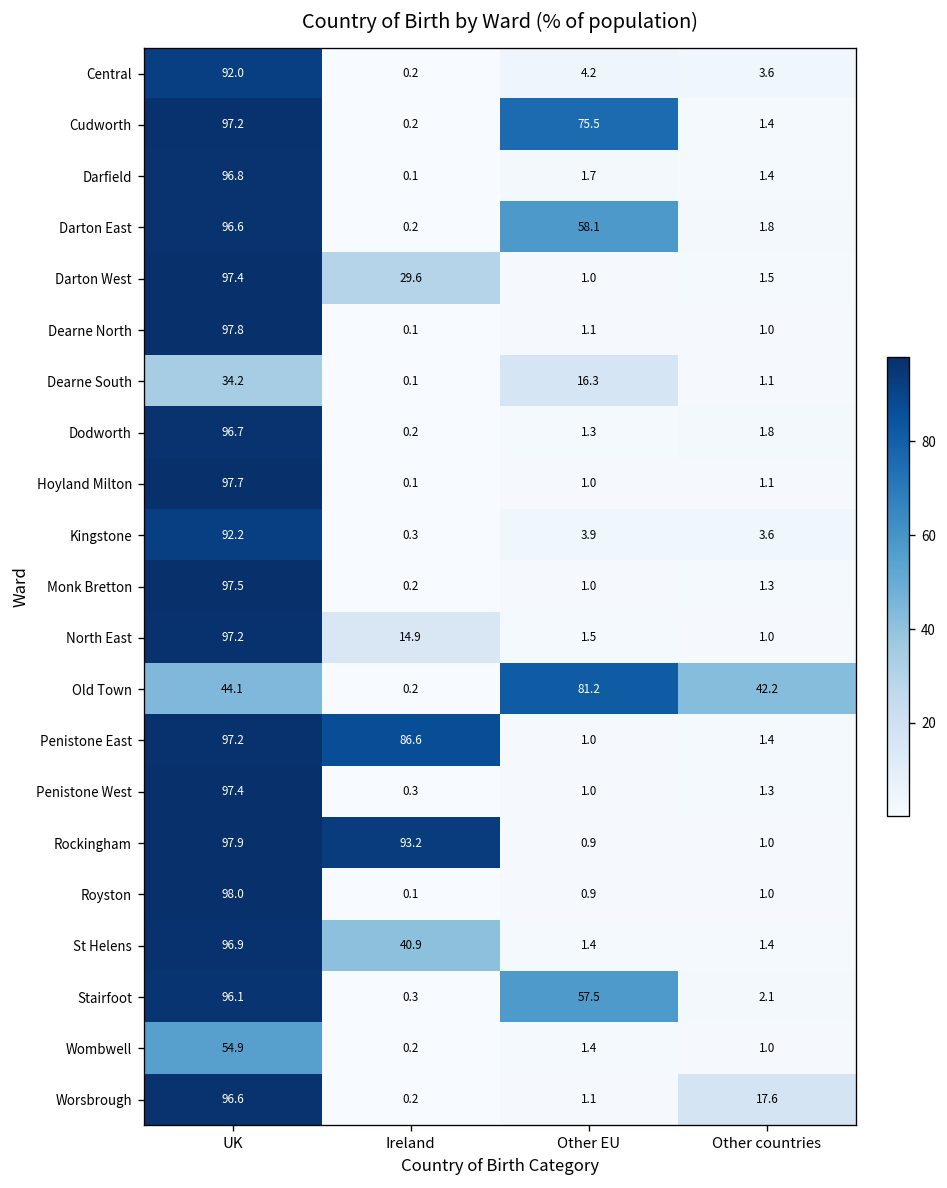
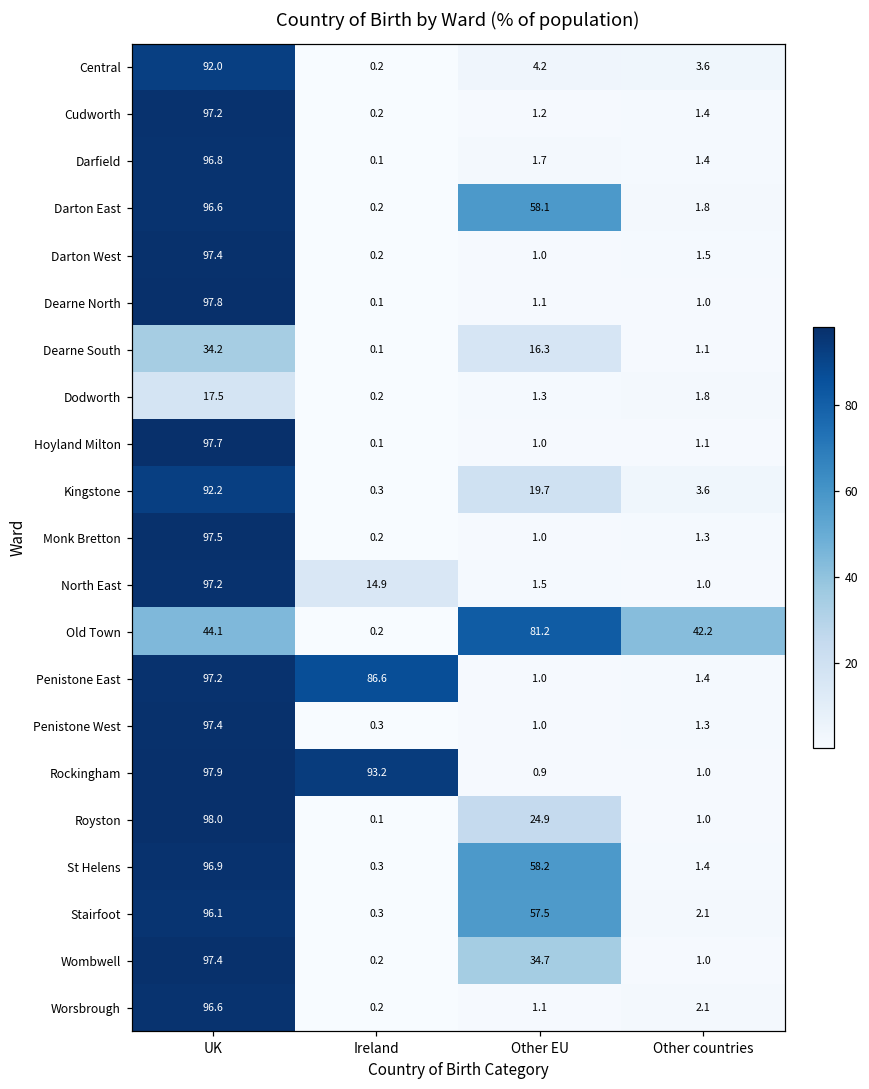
  {
    "Central": {
      "UK": 92.0,
      "Ireland": 0.2,
      "Other EU": 4.2,
      "Other countries": 3.6
    },
    "Cudworth": {
      "UK": 97.2,
      "Ireland": 0.2,
-     "Other EU": 75.5,
+     "Other EU": 1.2,
      "Other countries": 1.4
    },
    "Darfield": {
      "UK": 96.8,
      "Ireland": 0.1,
      "Other EU": 1.7,
      "Other countries": 1.4
    },
    "Darton East": {
      "UK": 96.6,
      "Ireland": 0.2,
      "Other EU": 58.1,
      "Other countries": 1.8
    },
    "Darton West": {
      "UK": 97.4,
-     "Ireland": 29.6,
+     "Ireland": 0.2,
      "Other EU": 1.0,
      "Other countries": 1.5
    },
    "Dearne North": {
      "UK": 97.8,
      "Ireland": 0.1,
      "Other EU": 1.1,
      "Other countries": 1.0
    },
    "Dearne South": {
      "UK": 34.2,
      "Ireland": 0.1,
      "Other EU": 16.3,
      "Other countries": 1.1
    },
    "Dodworth": {
-     "UK": 96.7,
+     "UK": 17.5,
      "Ireland": 0.2,
      "Other EU": 1.3,
      "Other countries": 1.8
    },
    "Hoyland Milton": {
      "UK": 97.7,
      "Ireland": 0.1,
      "Other EU": 1.0,
      "Other countries": 1.1
    },
    "Kingstone": {
      "UK": 92.2,
      "Ireland": 0.3,
-     "Other EU": 3.9,
+     "Other EU": 19.7,
      "Other countries": 3.6
    },
    "Monk Bretton": {
      "UK": 97.5,
      "Ireland": 0.2,
      "Other EU": 1.0,
      "Other countries": 1.3
    },
    "North East": {
      "UK": 97.2,
      "Ireland": 14.9,
      "Other EU": 1.5,
      "Other countries": 1.0
    },
    "Old Town": {
      "UK": 44.1,
      "Ireland": 0.2,
      "Other EU": 81.2,
      "Other countries": 42.2
    },
    "Penistone East": {
      "UK": 97.2,
      "Ireland": 86.6,
      "Other EU": 1.0,
      "Other countries": 1.4
    },
    "Penistone West": {
      "UK": 97.4,
      "Ireland": 0.3,
      "Other EU": 1.0,
      "Other countries": 1.3
    },
    "Rockingham": {
      "UK": 97.9,
      "Ireland": 93.2,
      "Other EU": 0.9,
      "Other countries": 1.0
    },
    "Royston": {
      "UK": 98.0,
      "Ireland": 0.1,
-     "Other EU": 0.9,
+     "Other EU": 24.9,
      "Other countries": 1.0
    },
    "St Helens": {
      "UK": 96.9,
-     "Ireland": 40.9,
-     "Other EU": 1.4,
+     "Ireland": 0.3,
+     "Other EU": 58.2,
      "Other countries": 1.4
    },
    "Stairfoot": {
      "UK": 96.1,
      "Ireland": 0.3,
      "Other EU": 57.5,
      "Other countries": 2.1
    },
    "Wombwell": {
-     "UK": 54.9,
+     "UK": 97.4,
      "Ireland": 0.2,
-     "Other EU": 1.4,
+     "Other EU": 34.7,
      "Other countries": 1.0
    },
    "Worsbrough": {
      "UK": 96.6,
      "Ireland": 0.2,
      "Other EU": 1.1,
-     "Other countries": 17.6
+     "Other countries": 2.1
    }
  }
